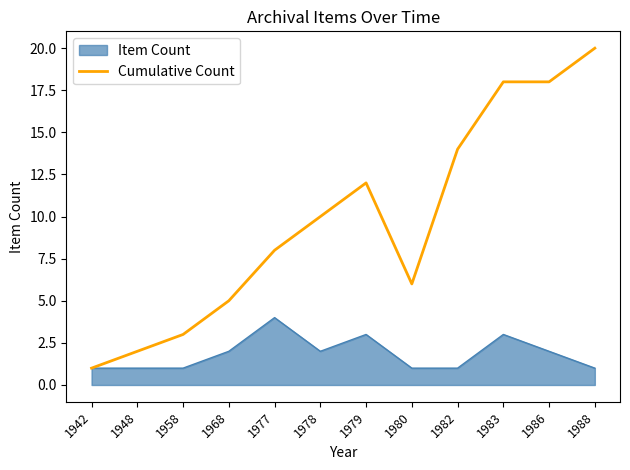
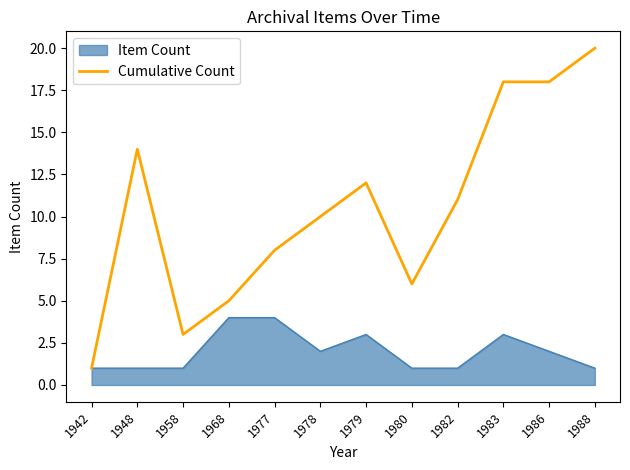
  {
    "Item Count": {
      "1948": 1,
      "1958": 1,
-     "1968": 2,
+     "1968": 4,
      "1977": 4,
      "1978": 2,
      "1979": 3,
      "1980": 1,
      "1982": 1,
      "1983": 3,
      "1986": 2,
      "1988": 1
    },
    "Cumulative Count": {
-     "1948": 2,
+     "1948": 14,
      "1958": 3,
      "1968": 5,
      "1977": 8,
      "1978": 10,
      "1979": 12,
      "1980": 6,
-     "1982": 14,
+     "1982": 11,
      "1983": 18,
      "1986": 18,
      "1988": 20
    }
  }
